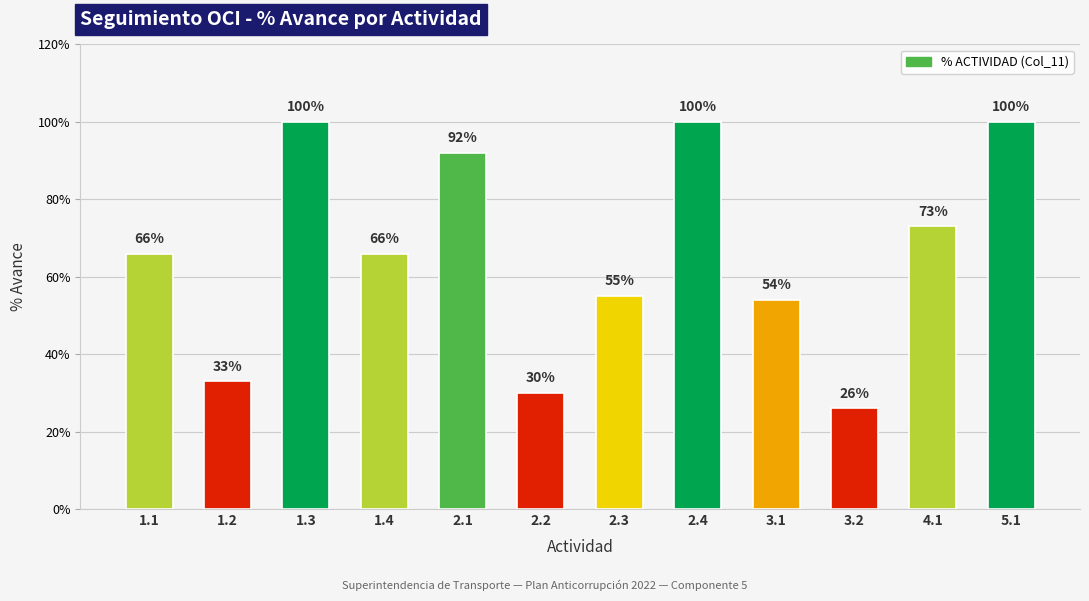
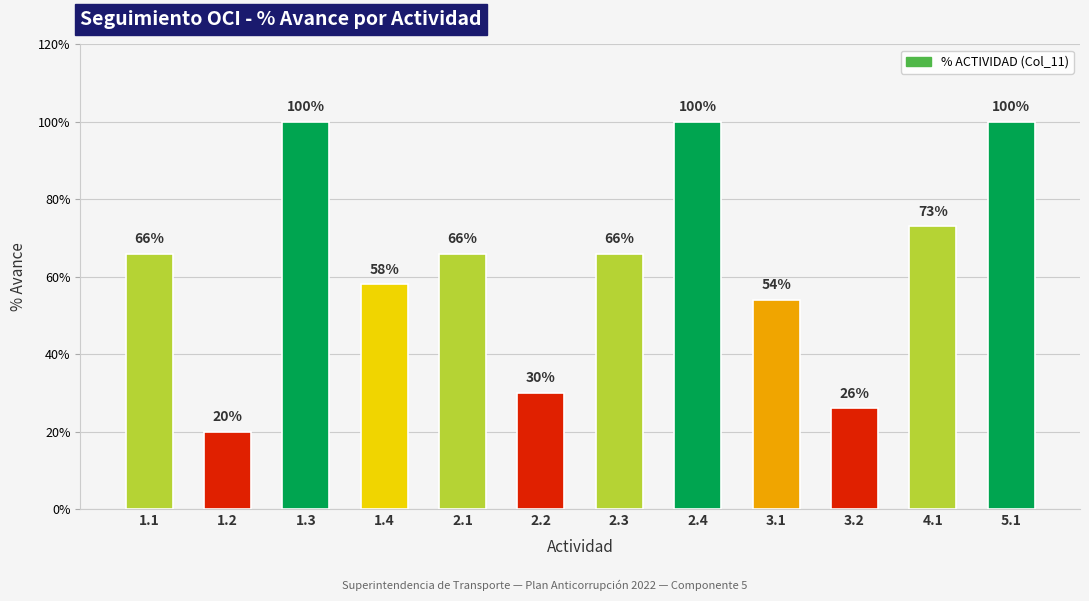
  {
    "1.1": "66%",
-   "1.2": "33%",
+   "1.2": "20%",
    "1.3": "100%",
-   "1.4": "66%",
-   "2.1": "92%",
+   "1.4": "58%",
+   "2.1": "66%",
    "2.2": "30%",
-   "2.3": "55%",
+   "2.3": "66%",
    "2.4": "100%",
    "3.1": "54%",
    "3.2": "26%",
    "4.1": "73%",
    "5.1": "100%"
  }
